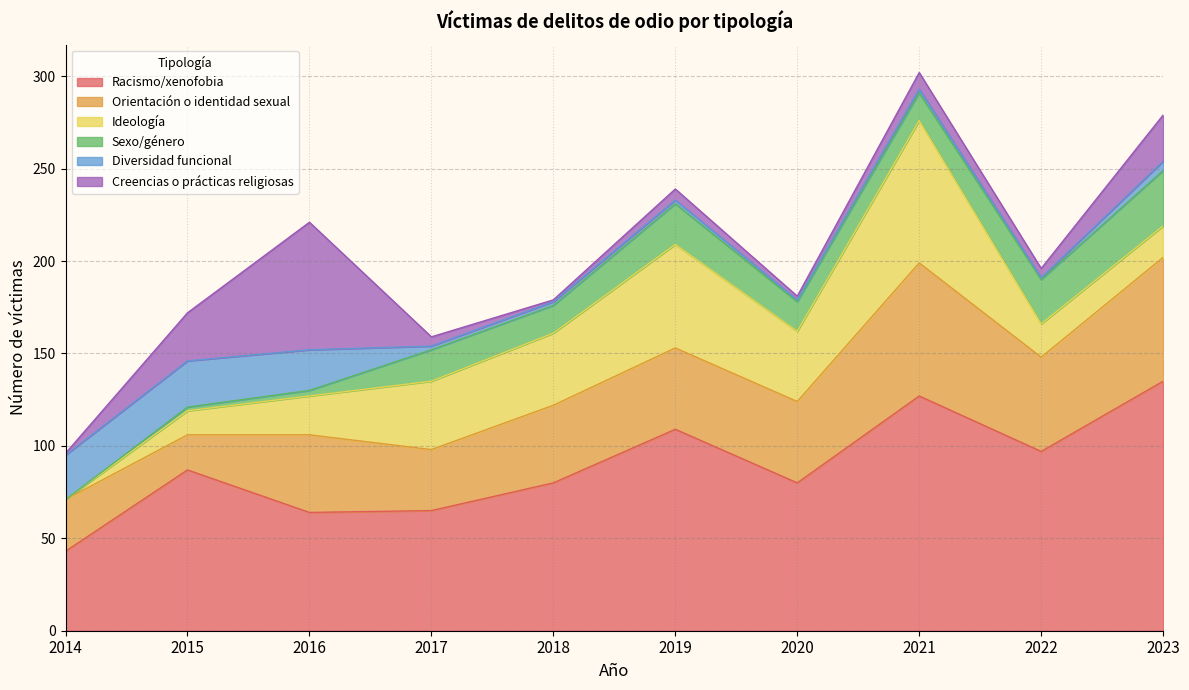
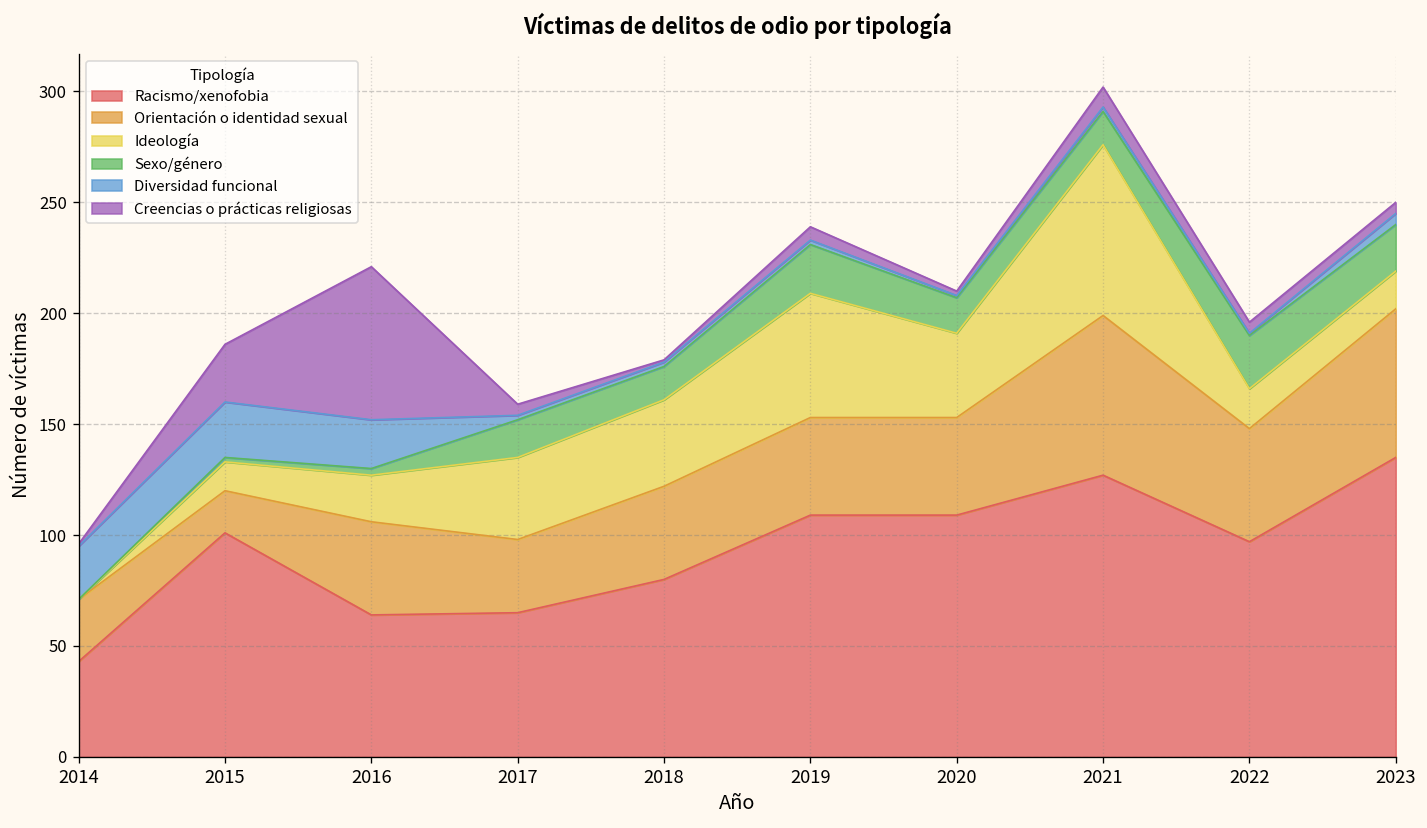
  {
    "Racismo/xenofobia": {
      "2014": 43,
-     "2015": 87,
+     "2015": 101,
      "2016": 64,
      "2017": 65,
      "2018": 80,
      "2019": 109,
-     "2020": 80,
+     "2020": 109,
      "2021": 127,
      "2022": 97,
      "2023": 135
    },
    "Orientación o identidad sexual": {
      "2015": 19,
      "2016": 42,
      "2017": 33,
      "2018": 42,
      "2019": 44,
      "2020": 44,
      "2021": 72,
      "2022": 51,
      "2023": 67
    },
    "Ideología": {
      "2015": 13,
      "2016": 21,
      "2017": 37,
      "2018": 39,
      "2019": 56,
      "2020": 38,
      "2021": 77,
      "2022": 18,
      "2023": 17
    },
    "Sexo/género": {
      "2015": 2,
      "2016": 3,
      "2017": 17,
      "2018": 15,
      "2019": 22,
      "2021": 15,
-     "2023": 30
+     "2023": 21
    },
    "Diversidad funcional": {
      "2015": 25,
      "2016": 22,
      "2017": 2,
      "2019": 2,
      "2021": 2,
      "2023": 5
    },
    "Creencias o prácticas religiosas": {
      "2015": 26,
      "2016": 69,
      "2017": 5,
      "2019": 6,
      "2020": 2,
      "2021": 9,
      "2022": 5,
-     "2023": 25
+     "2023": 5
    }
  }
